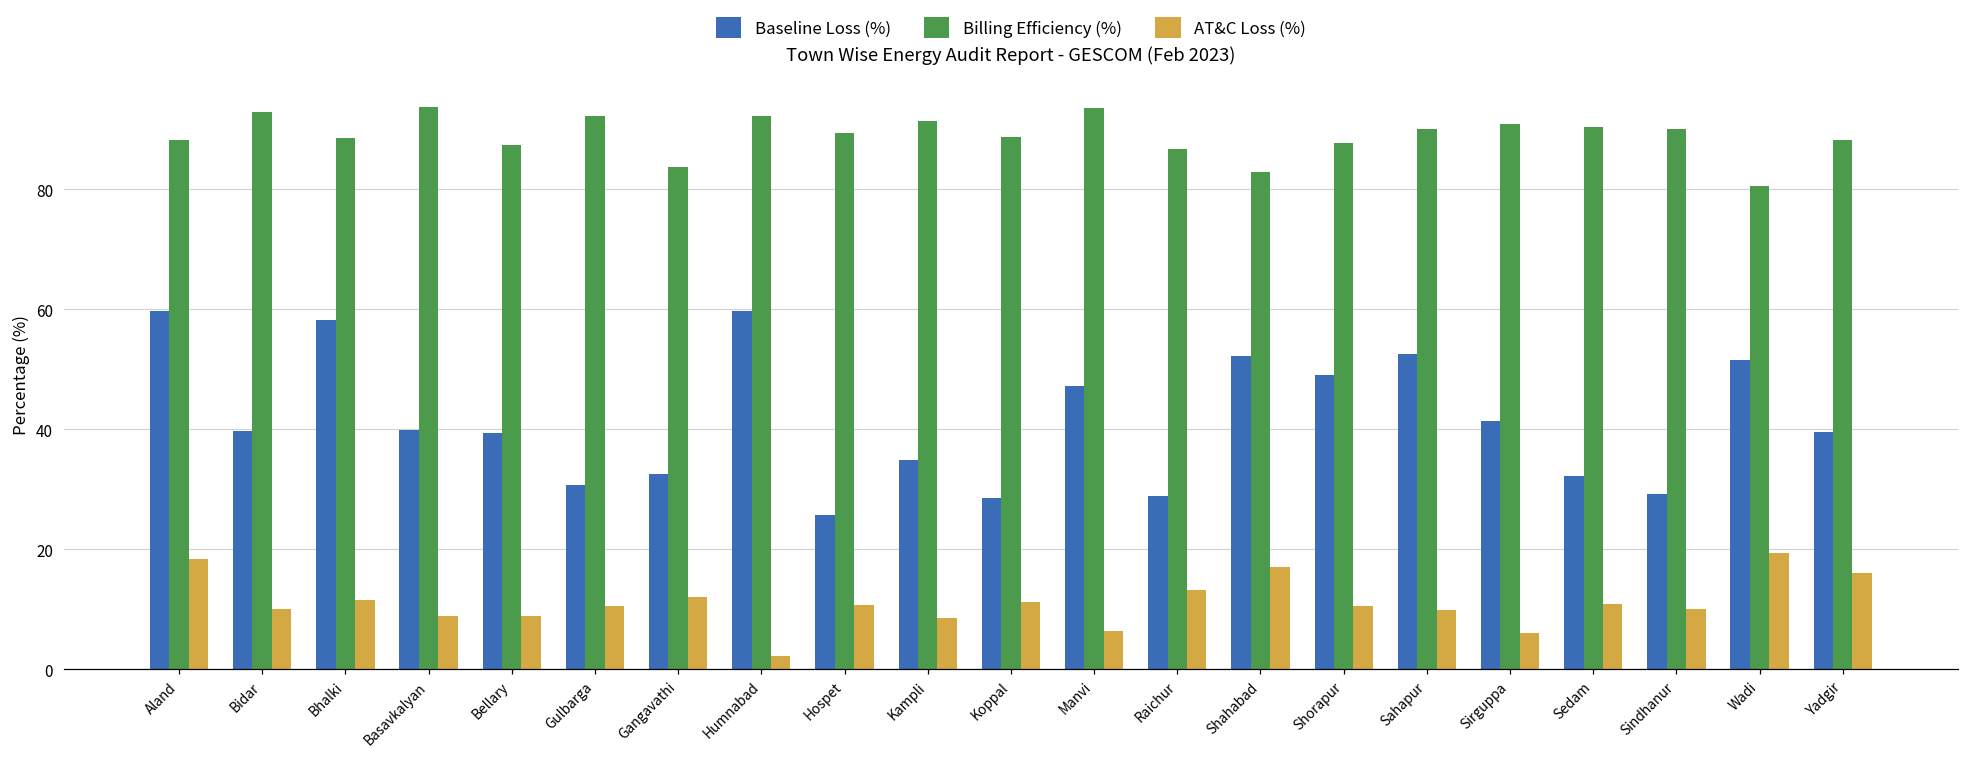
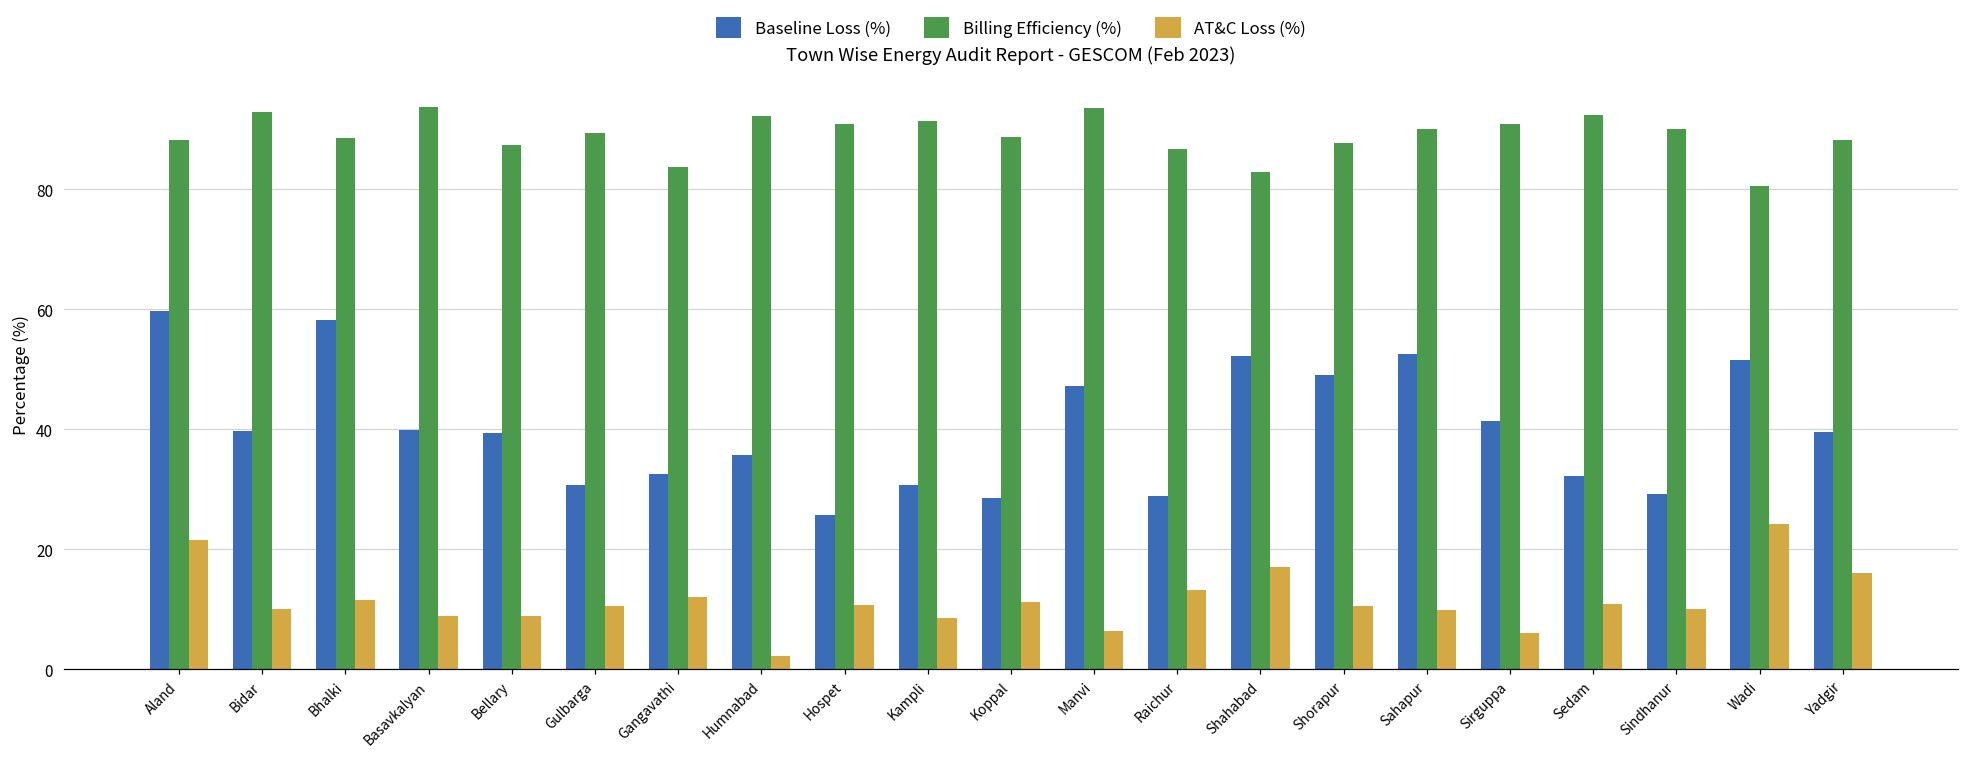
  {
    "Baseline Loss (%)": {
      "Aland": 60,
      "Bidar": 40,
      "Bhalki": 58,
      "Basavkalyan": 40,
      "Bellary": 39,
      "Gulbarga": 31,
      "Gangavathi": 33,
-     "Humnabad": 60,
+     "Humnabad": 36,
      "Hospet": 26,
-     "Kampli": 35,
+     "Kampli": 31,
      "Koppal": 29,
      "Manvi": 47,
      "Raichur": 29,
      "Shahabad": 52,
      "Shorapur": 49,
      "Sahapur": 53,
      "Sirguppa": 41,
      "Sedam": 32,
      "Sindhanur": 29,
      "Wadi": 52,
      "Yadgir": 39
    },
    "Billing Efficiency (%)": {
      "Aland": 88,
      "Bidar": 93,
      "Bhalki": 89,
      "Basavkalyan": 94,
      "Bellary": 87,
-     "Gulbarga": 92,
+     "Gulbarga": 89,
      "Gangavathi": 84,
      "Humnabad": 92,
-     "Hospet": 89,
+     "Hospet": 91,
      "Kampli": 91,
      "Koppal": 89,
      "Manvi": 94,
      "Raichur": 87,
      "Shahabad": 83,
      "Shorapur": 88,
      "Sahapur": 90,
      "Sirguppa": 91,
-     "Sedam": 90,
+     "Sedam": 92,
      "Sindhanur": 90,
      "Wadi": 81,
      "Yadgir": 88
    },
    "AT&C Loss (%)": {
-     "Aland": 18,
+     "Aland": 21,
      "Bidar": 10,
      "Bhalki": 11,
      "Basavkalyan": 9,
      "Bellary": 9,
      "Gulbarga": 11,
      "Gangavathi": 12,
      "Humnabad": 2,
      "Hospet": 11,
      "Kampli": 9,
      "Koppal": 11,
      "Manvi": 6,
      "Raichur": 13,
      "Shahabad": 17,
      "Shorapur": 11,
      "Sahapur": 10,
      "Sirguppa": 6,
      "Sedam": 11,
      "Sindhanur": 10,
-     "Wadi": 19,
+     "Wadi": 24,
      "Yadgir": 16
    }
  }
